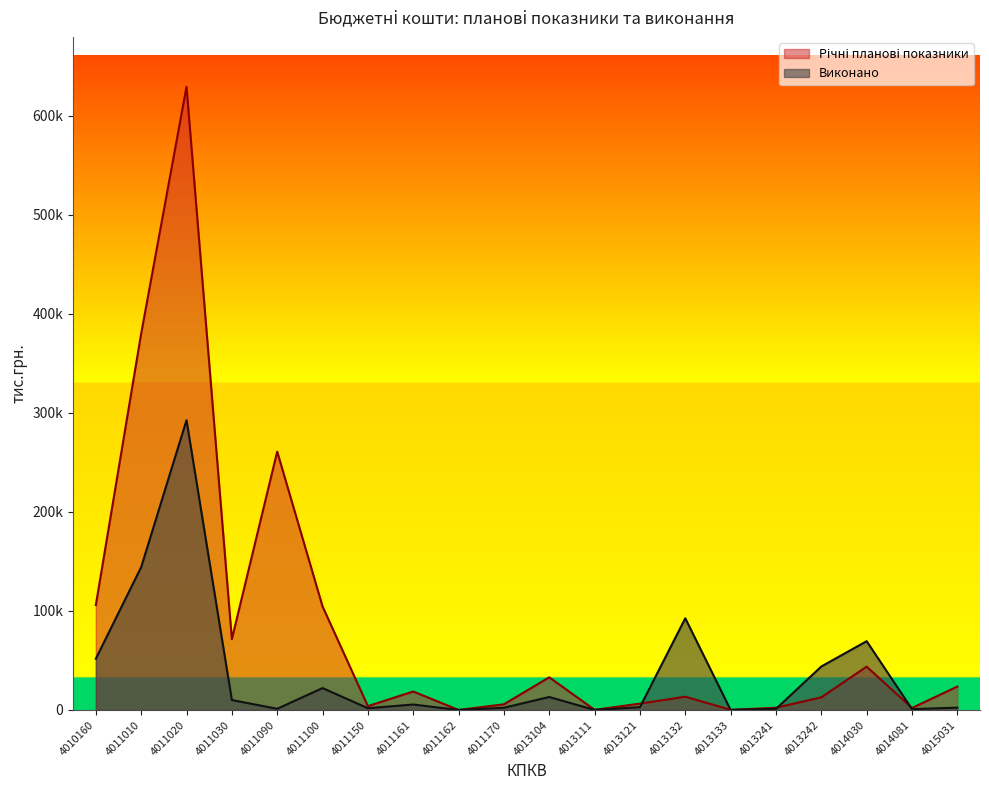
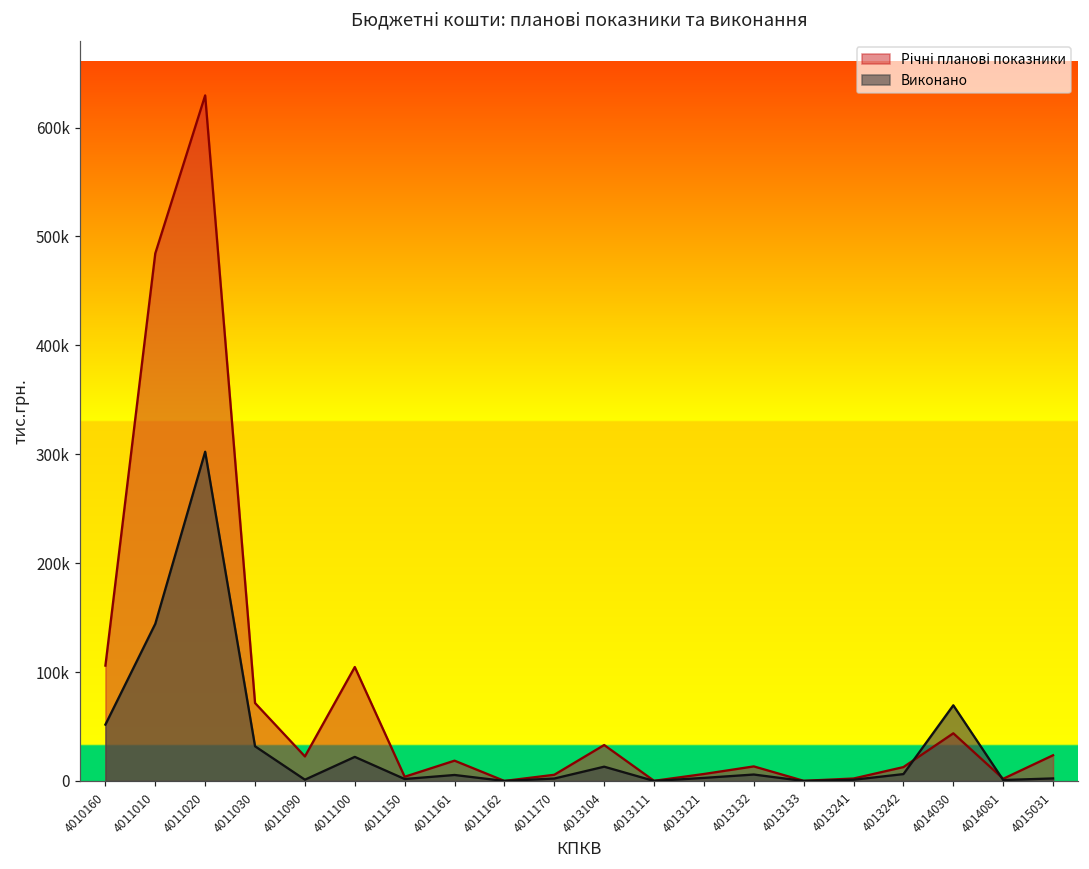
  {
    "Річні планові показники": {
      "4010160": 110000,
-     "4011010": 380000,
+     "4011010": 480000,
      "4011020": 630000,
      "4011030": 70000,
-     "4011090": 260000,
+     "4011090": 20000,
      "4011100": 100000,
      "4011161": 20000,
      "4011170": 10000,
      "4013104": 30000,
      "4013121": 10000,
      "4013132": 10000,
      "4013242": 10000,
      "4014030": 40000,
      "4015031": 20000
    },
    "Виконано": {
      "4010160": 50000,
      "4011010": 140000,
-     "4011020": 290000,
-     "4011030": 10000,
+     "4011020": 300000,
+     "4011030": 30000,
      "4011090": 0,
      "4011100": 20000,
      "4011161": 10000,
      "4011170": 0,
      "4013104": 10000,
      "4013121": 0,
-     "4013132": 90000,
-     "4013242": 40000,
+     "4013132": 10000,
+     "4013242": 10000,
      "4014030": 70000,
      "4015031": 0
    }
  }
